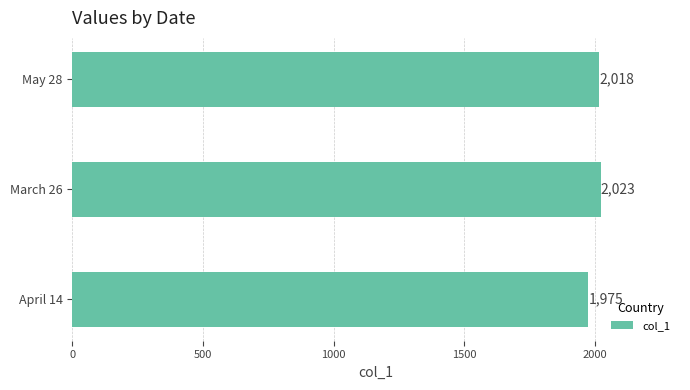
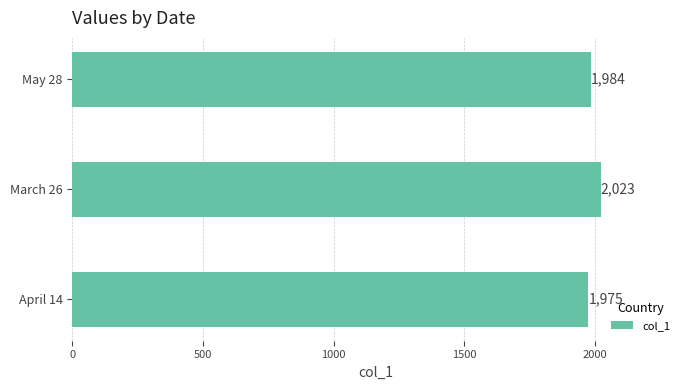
  {
-   "May 28": "2,018",
+   "May 28": "1,984",
    "March 26": "2,023",
    "April 14": "1,975"
  }
